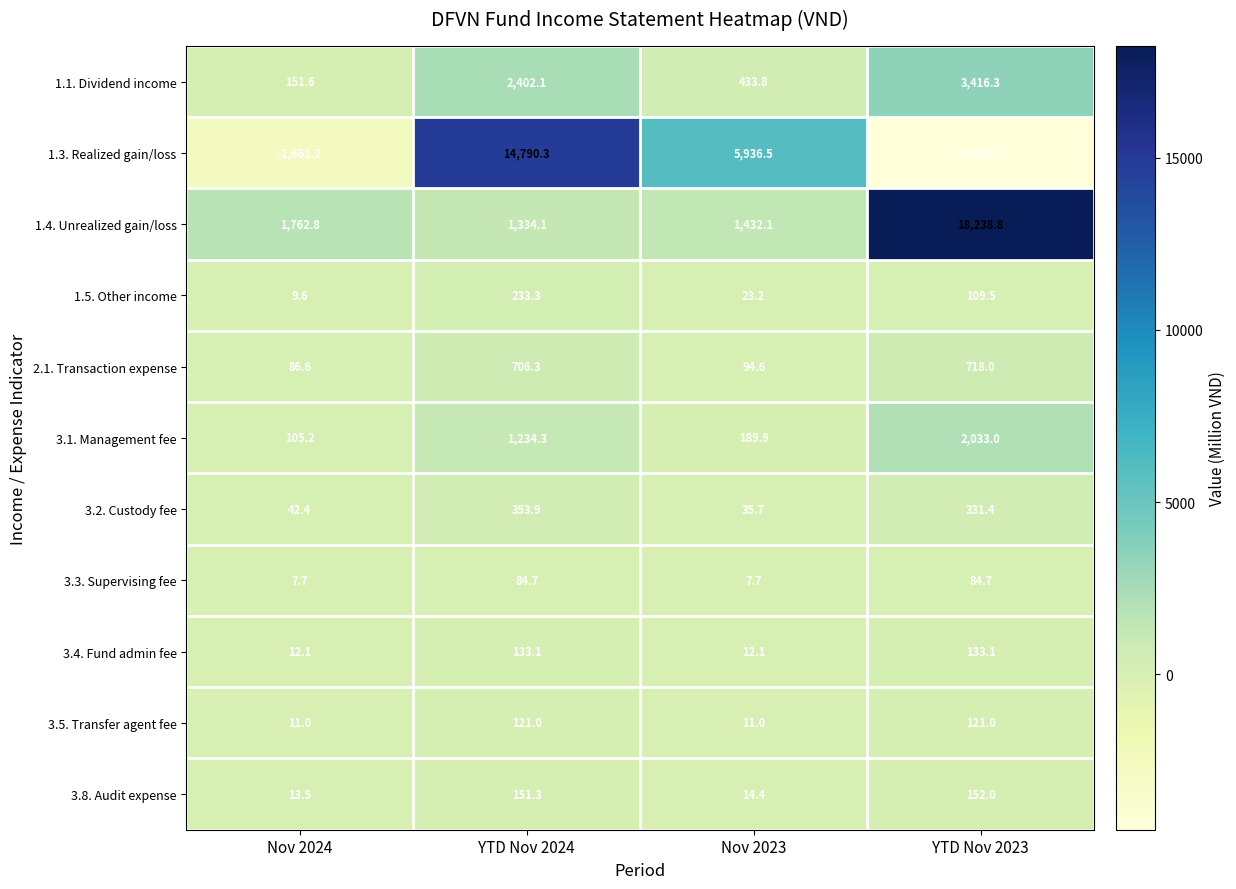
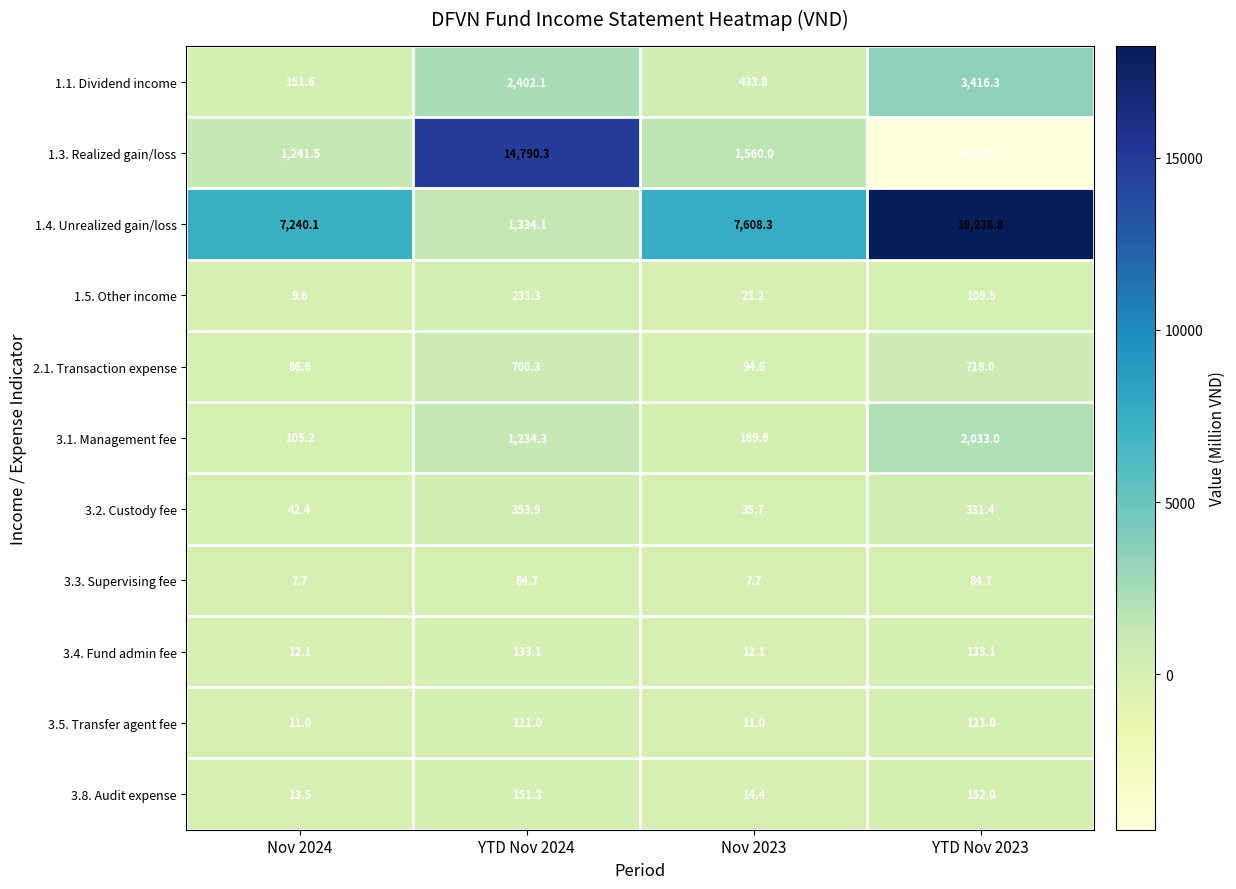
  {
    "1.1. Dividend income": {
      "Nov 2024": "151.6",
      "YTD Nov 2024": "2,402.1",
      "Nov 2023": "433.8",
      "YTD Nov 2023": "3,416.3"
    },
    "1.3. Realized gain/loss": {
-     "Nov 2024": "-2,661.2",
+     "Nov 2024": "1,241.5",
      "YTD Nov 2024": "14,790.3",
-     "Nov 2023": "5,936.5"
+     "Nov 2023": "1,560.0"
    },
    "1.4. Unrealized gain/loss": {
-     "Nov 2024": "1,762.8",
+     "Nov 2024": "7,240.1",
      "YTD Nov 2024": "1,334.1",
-     "Nov 2023": "1,432.1",
+     "Nov 2023": "7,608.3",
      "YTD Nov 2023": "18,238.8"
    },
    "1.5. Other income": {
      "Nov 2024": "9.6",
      "YTD Nov 2024": "233.3",
      "Nov 2023": "23.2",
      "YTD Nov 2023": "109.5"
    },
    "2.1. Transaction expense": {
      "Nov 2024": "86.6",
      "YTD Nov 2024": "706.3",
      "Nov 2023": "94.6",
      "YTD Nov 2023": "718.0"
    },
    "3.1. Management fee": {
      "Nov 2024": "105.2",
      "YTD Nov 2024": "1,234.3",
      "Nov 2023": "189.9",
      "YTD Nov 2023": "2,033.0"
    },
    "3.2. Custody fee": {
      "Nov 2024": "42.4",
      "YTD Nov 2024": "353.9",
      "Nov 2023": "35.7",
      "YTD Nov 2023": "331.4"
    },
    "3.3. Supervising fee": {
      "Nov 2024": "7.7",
      "YTD Nov 2024": "84.7",
      "Nov 2023": "7.7",
      "YTD Nov 2023": "84.7"
    },
    "3.4. Fund admin fee": {
      "Nov 2024": "12.1",
      "YTD Nov 2024": "133.1",
      "Nov 2023": "12.1",
      "YTD Nov 2023": "133.1"
    },
    "3.5. Transfer agent fee": {
      "Nov 2024": "11.0",
      "YTD Nov 2024": "121.0",
      "Nov 2023": "11.0",
      "YTD Nov 2023": "121.0"
    },
    "3.8. Audit expense": {
      "Nov 2024": "13.5",
      "YTD Nov 2024": "151.3",
      "Nov 2023": "14.4",
      "YTD Nov 2023": "152.0"
    }
  }
